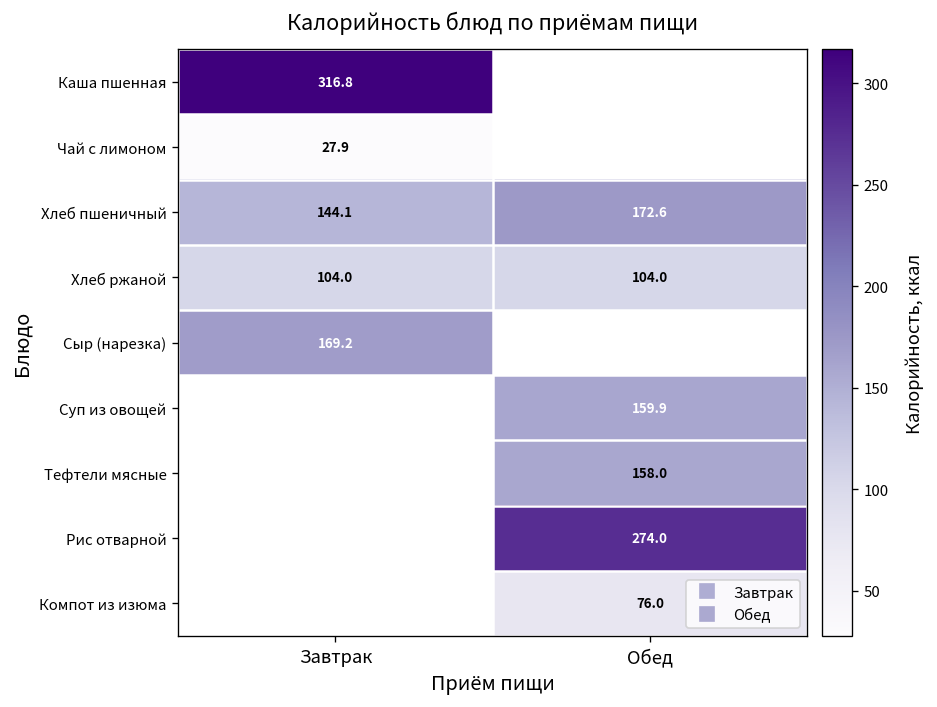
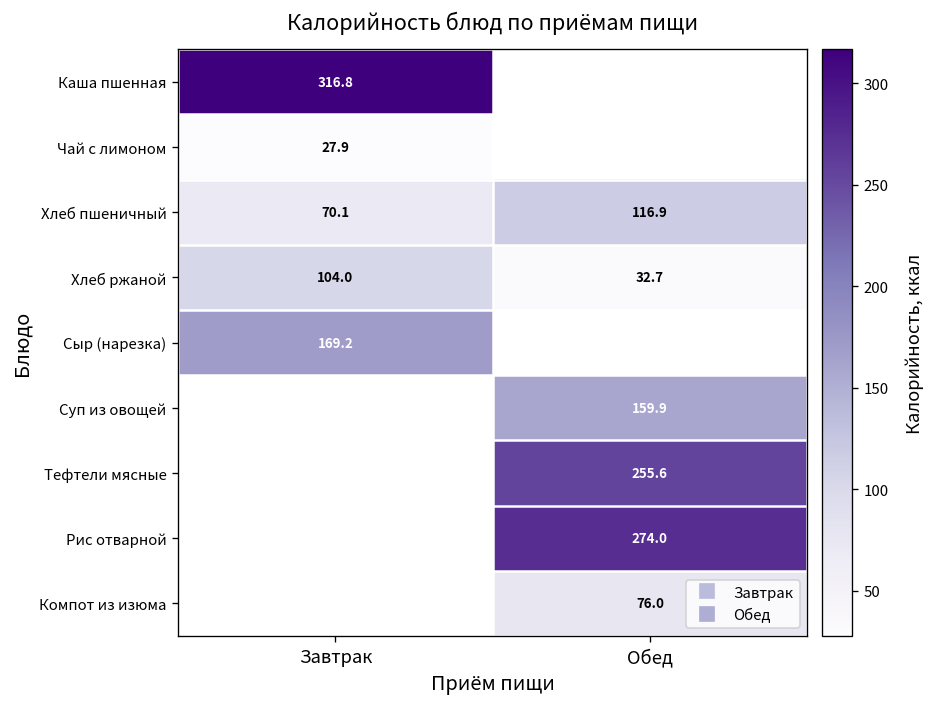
  {
    "Каша пшенная": {
      "Завтрак": 316.8
    },
    "Чай с лимоном": {
      "Завтрак": 27.9
    },
    "Хлеб пшеничный": {
-     "Завтрак": 144.1,
-     "Обед": 172.6
+     "Завтрак": 70.1,
+     "Обед": 116.9
    },
    "Хлеб ржаной": {
      "Завтрак": 104.0,
-     "Обед": 104.0
+     "Обед": 32.7
    },
    "Сыр (нарезка)": {
      "Завтрак": 169.2
    },
    "Суп из овощей": {
      "Обед": 159.9
    },
    "Тефтели мясные": {
-     "Обед": 158.0
+     "Обед": 255.6
    },
    "Рис отварной": {
      "Обед": 274.0
    },
    "Компот из изюма": {
      "Обед": 76.0
    }
  }
